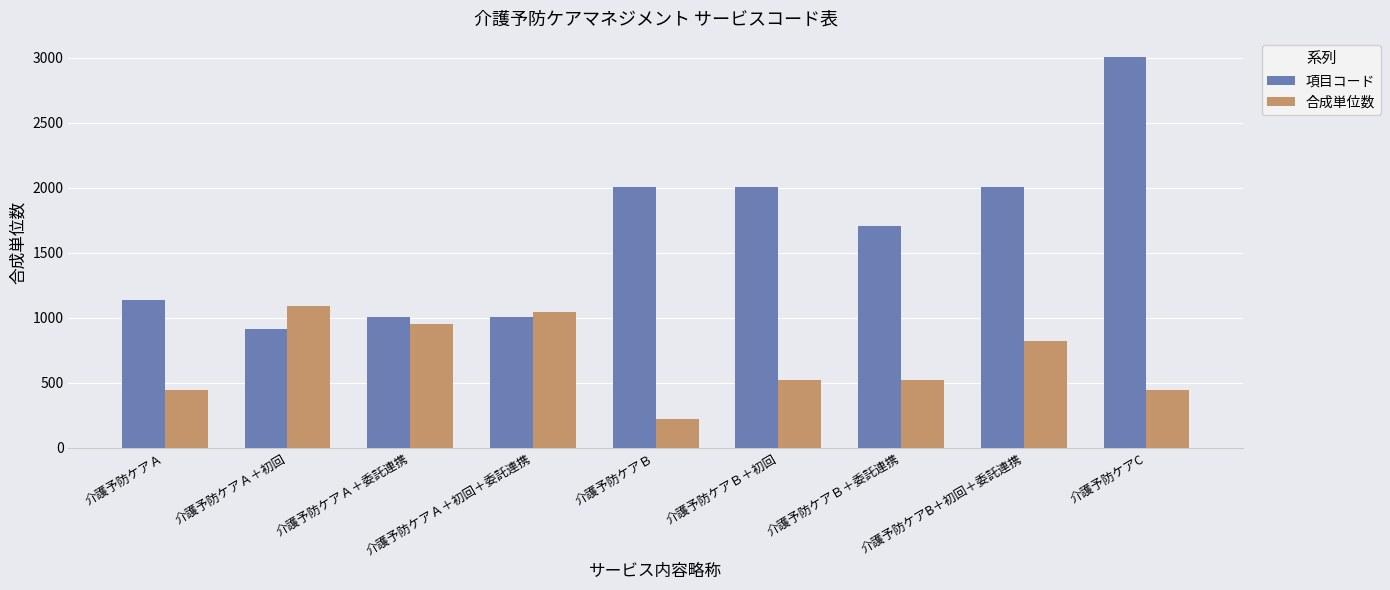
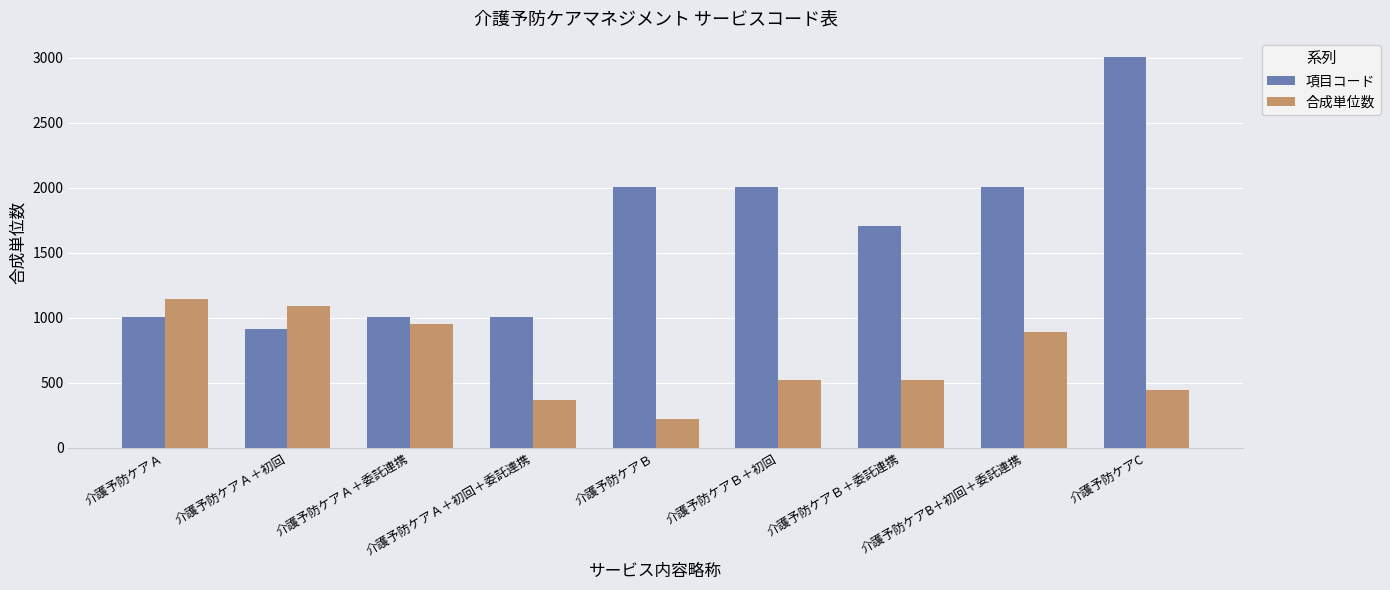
  {
    "項目コード": {
-     "介護予防ケアＡ": 1140,
+     "介護予防ケアＡ": 1000,
      "介護予防ケアＡ＋初回": 910,
      "介護予防ケアＡ＋委託連携": 1000,
      "介護予防ケアＡ＋初回＋委託連携": 1000,
      "介護予防ケアＢ": 2000,
      "介護予防ケアＢ＋初回": 2000,
      "介護予防ケアＢ＋委託連携": 1700,
      "介護予防ケアB＋初回＋委託連携": 2000,
      "介護予防ケアC": 3000
    },
    "合成単位数": {
-     "介護予防ケアＡ": 440,
+     "介護予防ケアＡ": 1140,
      "介護予防ケアＡ＋初回": 1090,
      "介護予防ケアＡ＋委託連携": 950,
-     "介護予防ケアＡ＋初回＋委託連携": 1040,
+     "介護予防ケアＡ＋初回＋委託連携": 360,
      "介護予防ケアＢ": 220,
      "介護予防ケアＢ＋初回": 520,
      "介護予防ケアＢ＋委託連携": 520,
-     "介護予防ケアB＋初回＋委託連携": 820,
+     "介護予防ケアB＋初回＋委託連携": 890,
      "介護予防ケアC": 440
    }
  }
